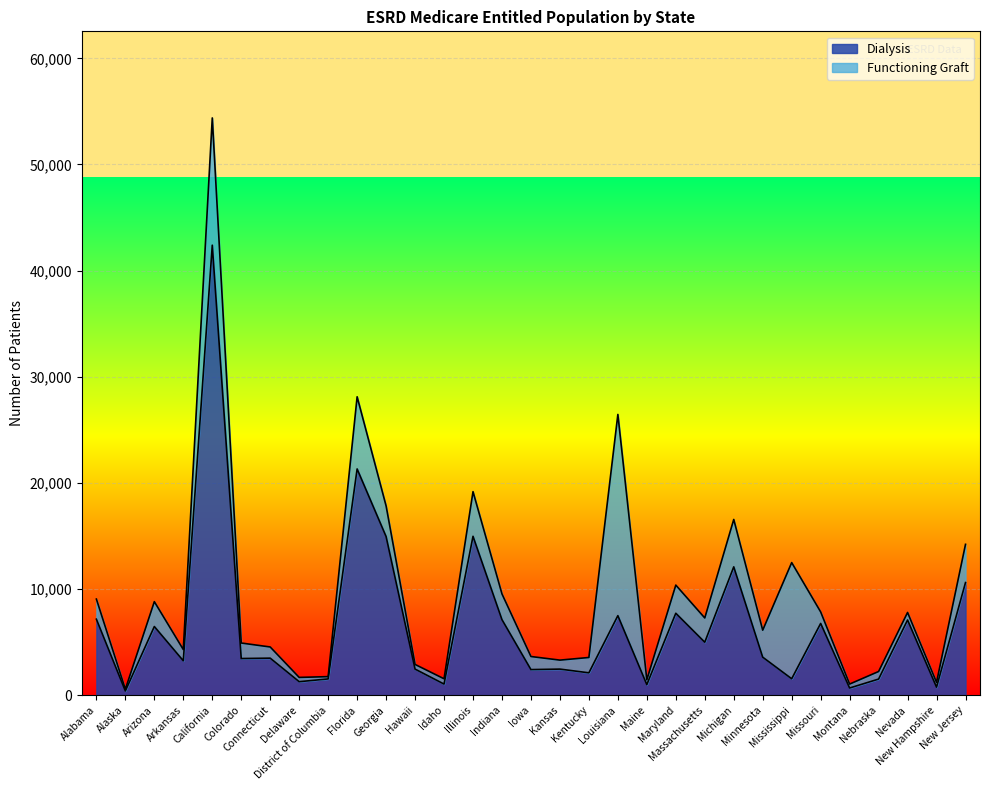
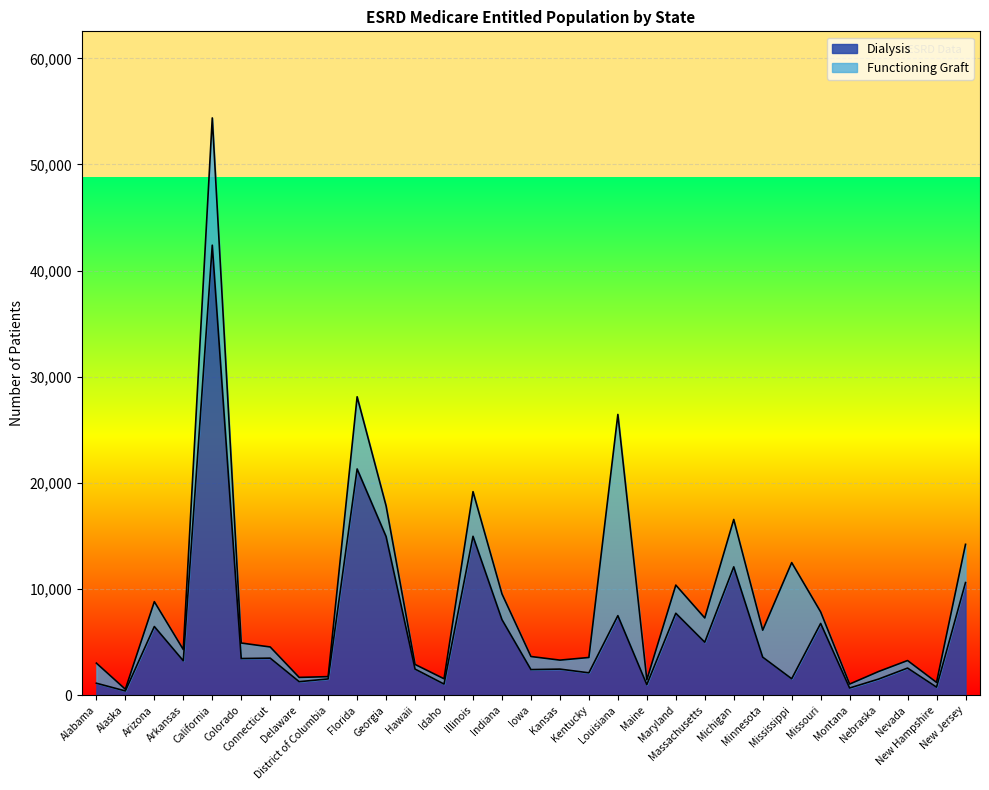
  {
    "Dialysis": {
-     "Alabama": "7,200",
+     "Alabama": "1,100",
      "Arizona": "6,500",
      "Arkansas": "3,200",
      "California": "42,400",
      "Colorado": "3,500",
      "Connecticut": "3,500",
      "Delaware": "1,300",
      "Florida": "21,300",
      "Georgia": "14,900",
      "Hawaii": "2,500",
      "Idaho": "1,000",
      "Illinois": "15,000",
      "Indiana": "7,100",
      "Iowa": "2,400",
      "Kansas": "2,500",
      "Kentucky": "2,100",
      "Louisiana": "7,500",
      "Maine": "1,000",
      "Maryland": "7,700",
      "Massachusetts": "5,000",
      "Michigan": "12,100",
      "Minnesota": "3,600",
      "Mississippi": "1,500",
      "Missouri": "6,800",
      "Montana": "700",
      "Nebraska": "1,500",
-     "Nevada": "7,100",
+     "Nevada": "2,600",
      "New Hampshire": "800",
      "New Jersey": "10,600"
    },
    "Functioning Graft": {
      "Alabama": "1,900",
      "Arizona": "2,300",
      "Arkansas": "1,100",
      "California": "12,000",
      "Colorado": "1,500",
      "Connecticut": "1,100",
      "Delaware": "400",
      "Florida": "6,800",
      "Georgia": "2,900",
      "Hawaii": "400",
      "Idaho": "500",
      "Illinois": "4,200",
      "Indiana": "2,400",
      "Iowa": "1,200",
      "Kansas": "800",
      "Kentucky": "1,400",
      "Louisiana": "19,000",
      "Maine": "500",
      "Maryland": "2,700",
      "Massachusetts": "2,300",
      "Michigan": "4,500",
      "Minnesota": "2,500",
      "Mississippi": "10,900",
      "Missouri": "1,100",
      "Montana": "400",
      "Nebraska": "700",
      "Nevada": "700",
      "New Hampshire": "500",
      "New Jersey": "3,600"
    }
  }
